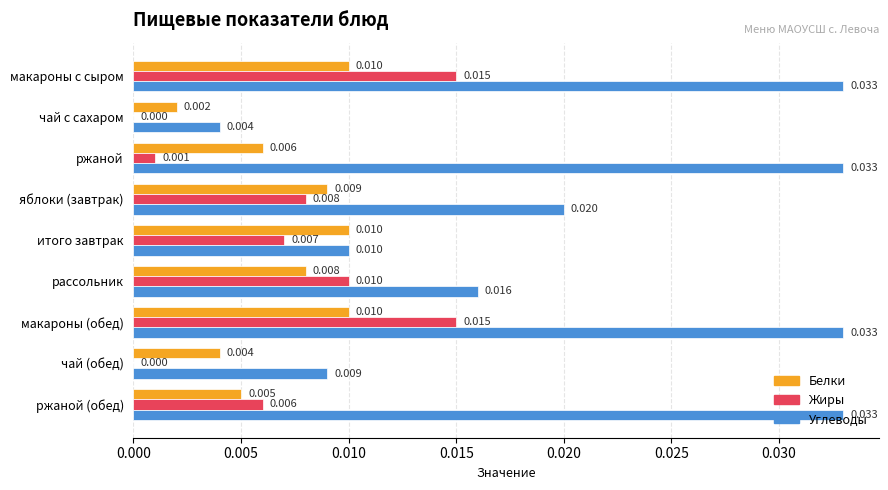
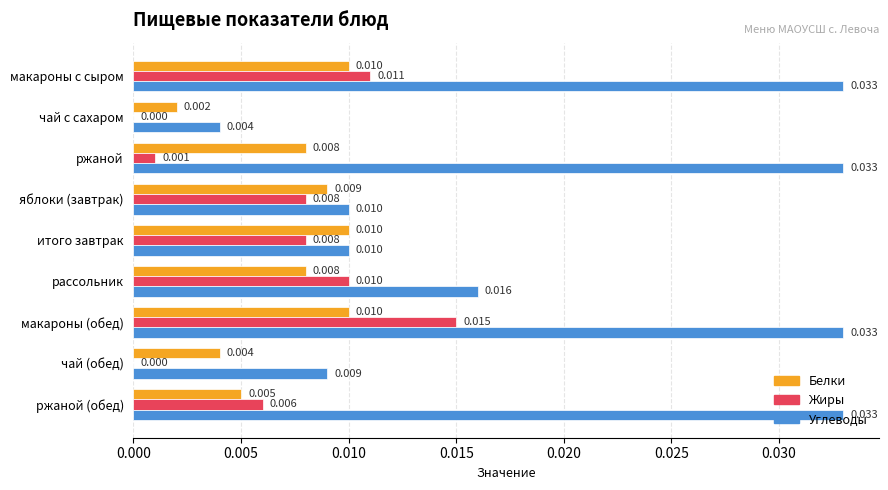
  {
    "Белки": {
      "макароны с сыром": 0.010,
      "чай с сахаром": 0.002,
-     "ржаной": 0.006,
+     "ржаной": 0.008,
      "яблоки (завтрак)": 0.009,
      "итого завтрак": 0.010,
      "рассольник": 0.008,
      "макароны (обед)": 0.010,
      "чай (обед)": 0.004,
      "ржаной (обед)": 0.005
    },
    "Жиры": {
-     "макароны с сыром": 0.015,
+     "макароны с сыром": 0.011,
      "чай с сахаром": 0.000,
      "ржаной": 0.001,
      "яблоки (завтрак)": 0.008,
-     "итого завтрак": 0.007,
+     "итого завтрак": 0.008,
      "рассольник": 0.010,
      "макароны (обед)": 0.015,
      "чай (обед)": 0.000,
      "ржаной (обед)": 0.006
    },
    "Углеводы": {
      "макароны с сыром": 0.033,
      "чай с сахаром": 0.004,
      "ржаной": 0.033,
-     "яблоки (завтрак)": 0.020,
+     "яблоки (завтрак)": 0.010,
      "итого завтрак": 0.010,
      "рассольник": 0.016,
      "макароны (обед)": 0.033,
      "чай (обед)": 0.009,
      "ржаной (обед)": 0.033
    }
  }
